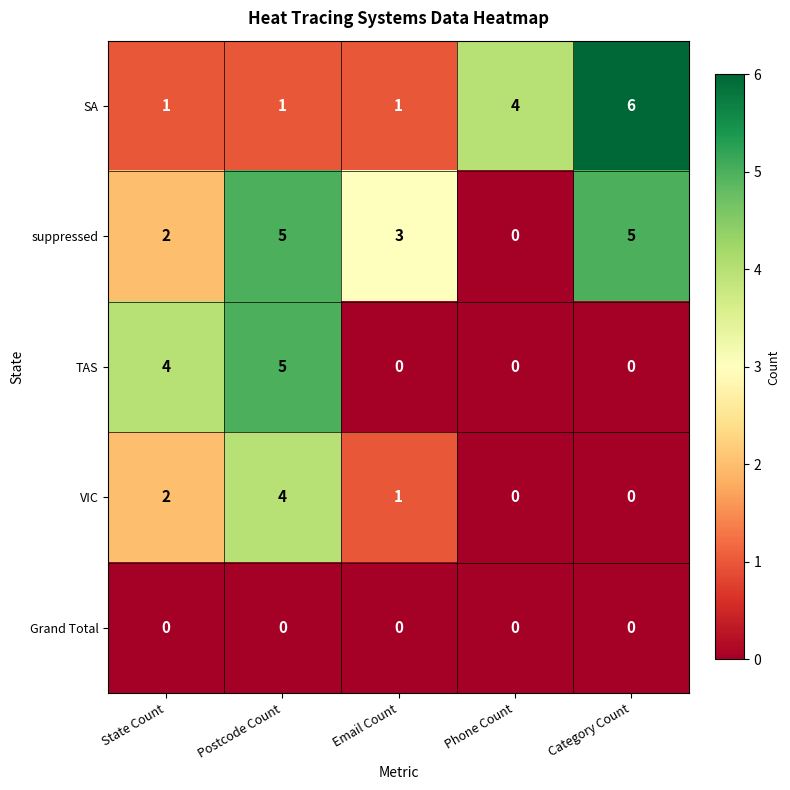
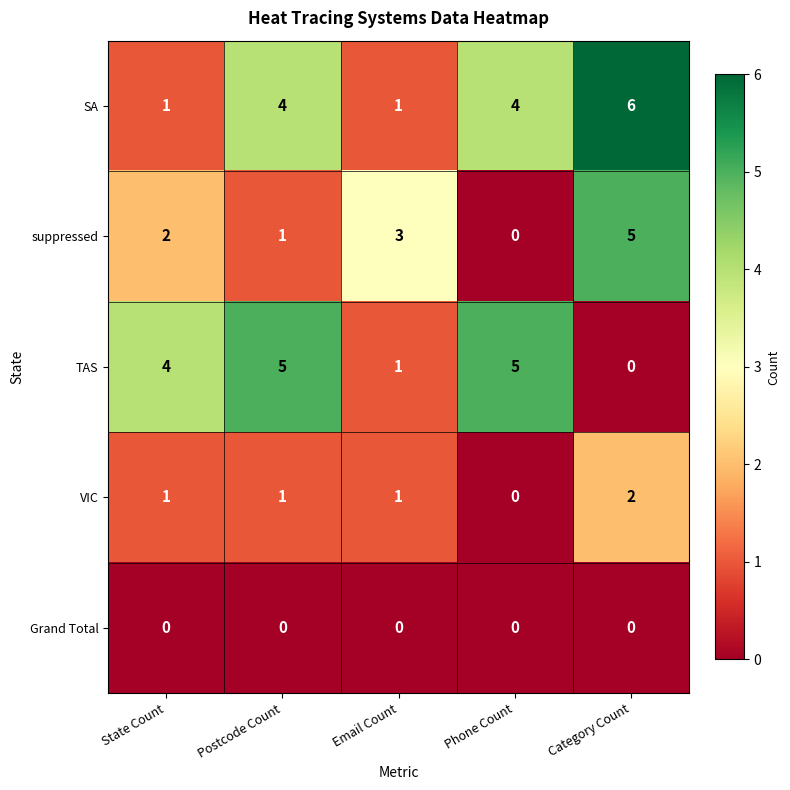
  {
    "SA": {
      "State Count": 1,
-     "Postcode Count": 1,
+     "Postcode Count": 4,
      "Email Count": 1,
      "Phone Count": 4,
      "Category Count": 6
    },
    "suppressed": {
      "State Count": 2,
-     "Postcode Count": 5,
+     "Postcode Count": 1,
      "Email Count": 3,
      "Phone Count": 0,
      "Category Count": 5
    },
    "TAS": {
      "State Count": 4,
      "Postcode Count": 5,
-     "Email Count": 0,
-     "Phone Count": 0,
+     "Email Count": 1,
+     "Phone Count": 5,
      "Category Count": 0
    },
    "VIC": {
-     "State Count": 2,
-     "Postcode Count": 4,
+     "State Count": 1,
+     "Postcode Count": 1,
      "Email Count": 1,
      "Phone Count": 0,
-     "Category Count": 0
+     "Category Count": 2
    },
    "Grand Total": {
      "State Count": 0,
      "Postcode Count": 0,
      "Email Count": 0,
      "Phone Count": 0,
      "Category Count": 0
    }
  }
